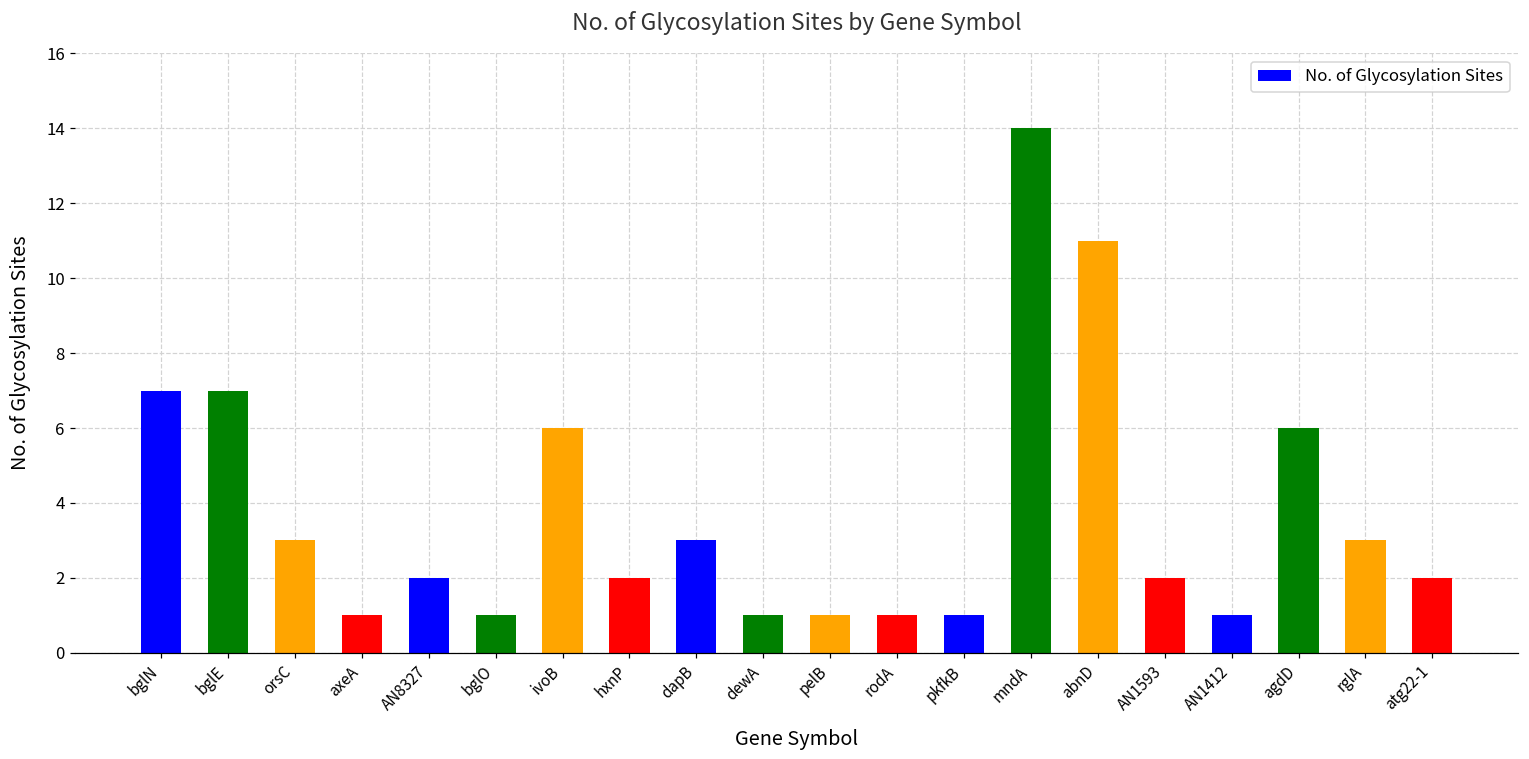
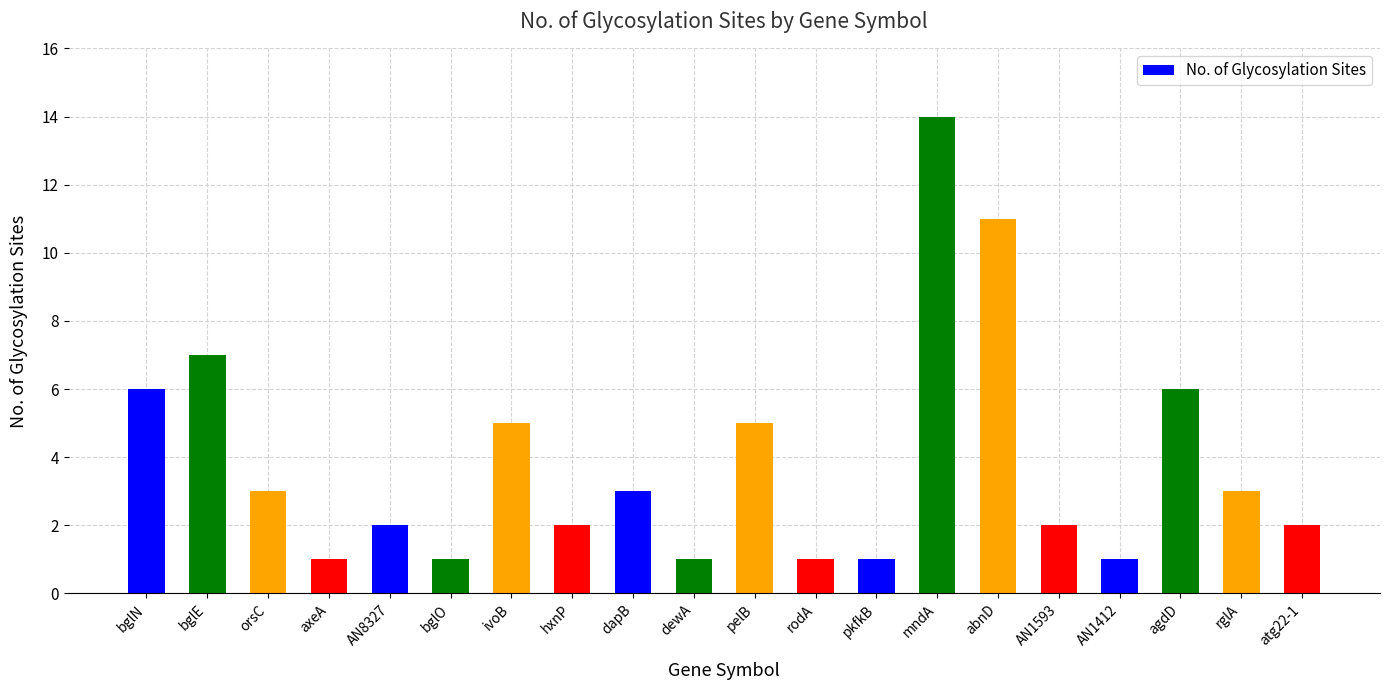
  {
-   "bglN": 7,
+   "bglN": 6,
    "bglE": 7,
    "orsC": 3,
    "axeA": 1,
    "AN8327": 2,
    "bglO": 1,
-   "ivoB": 6,
+   "ivoB": 5,
    "hxnP": 2,
    "dapB": 3,
    "dewA": 1,
-   "pelB": 1,
+   "pelB": 5,
    "rodA": 1,
    "pkfkB": 1,
    "mndA": 14,
    "abnD": 11,
    "AN1593": 2,
    "AN1412": 1,
    "agdD": 6,
    "rglA": 3,
    "atg22-1": 2
  }
